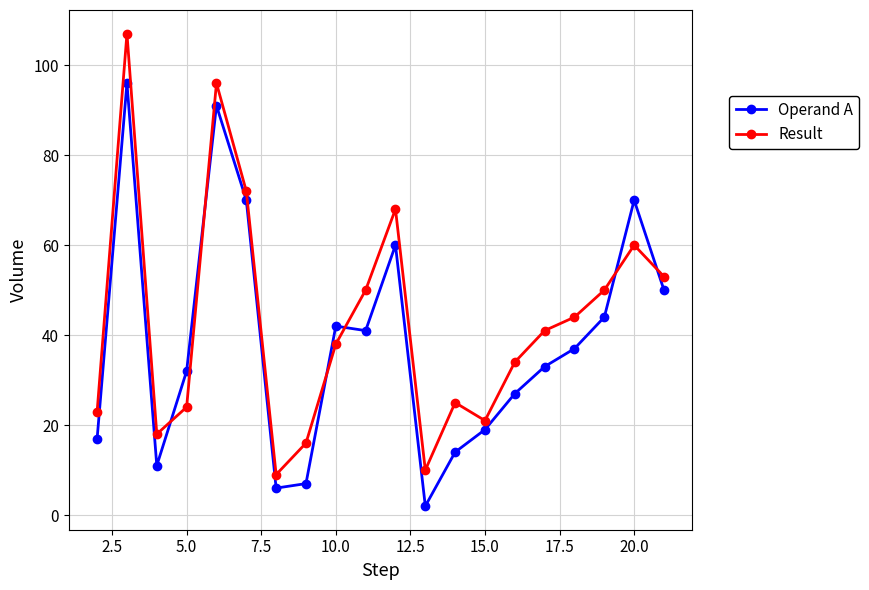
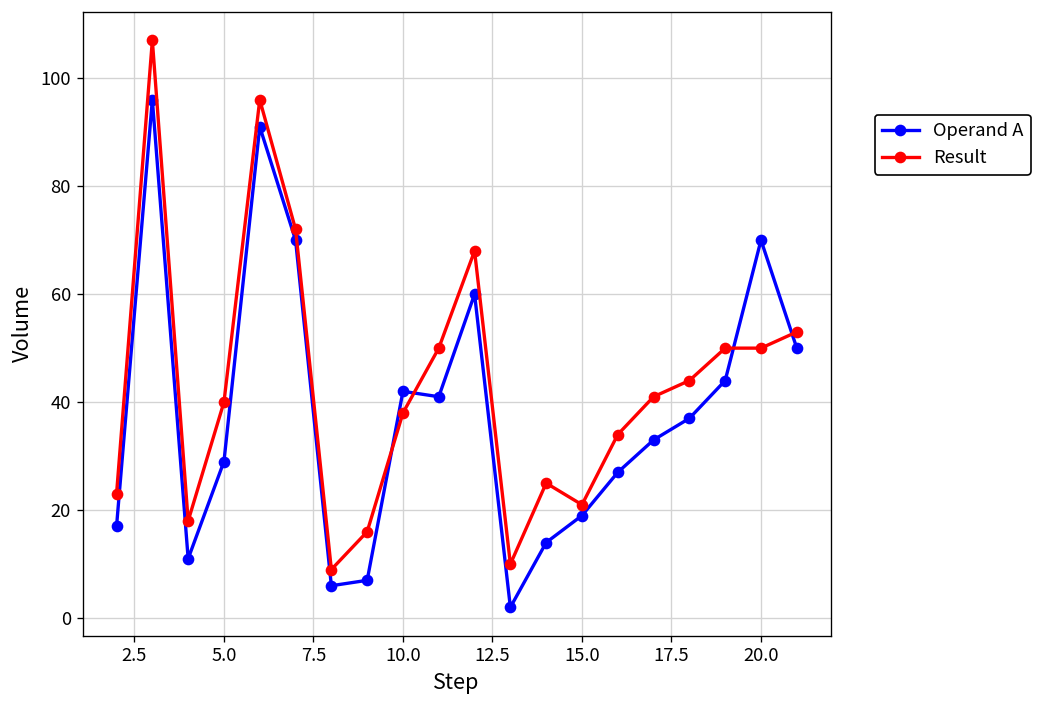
  {
    "Operand A": {
-     "5.0": 32,
+     "5.0": 29,
      "10.0": 42,
      "15.0": 19,
      "20.0": 70
    },
    "Result": {
-     "5.0": 24,
+     "5.0": 40,
      "10.0": 38,
      "15.0": 21,
-     "20.0": 60
+     "20.0": 50
    }
  }
